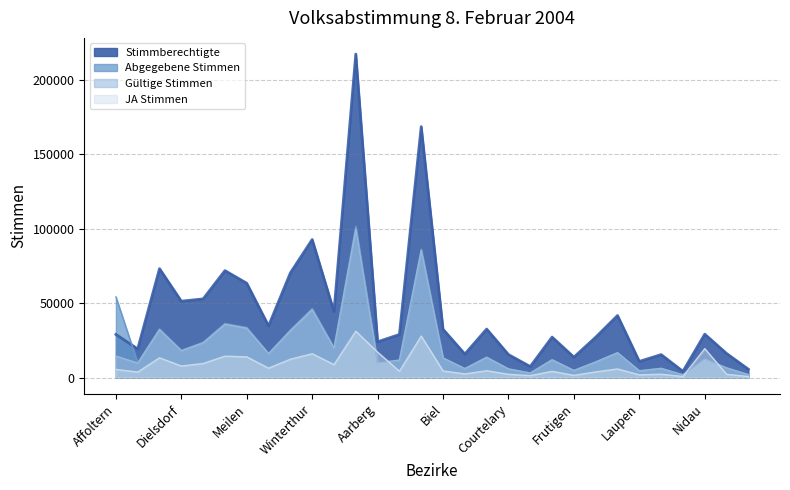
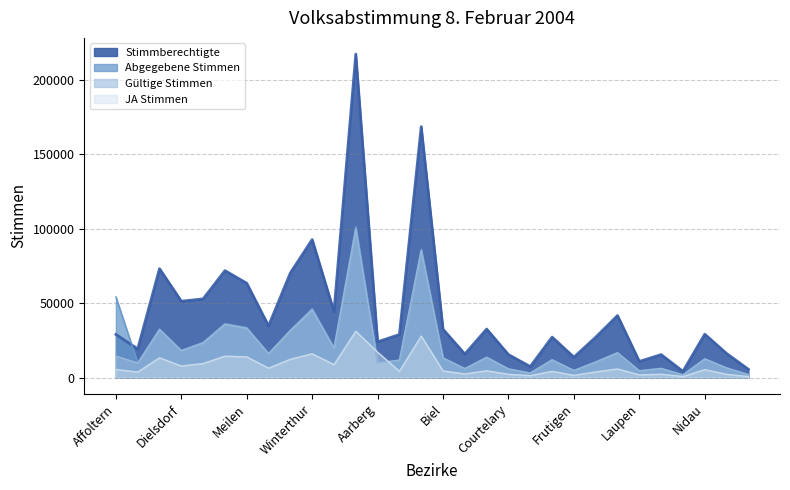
  {
    "Stimmberechtigte": {
      "Affoltern": 29000,
      "Dielsdorf": 51000,
      "Meilen": 63000,
      "Winterthur": 93000,
      "Aarberg": 24000,
      "Biel": 32000,
      "Courtelary": 15000,
      "Frutigen": 14000,
      "Laupen": 11000,
      "Nidau": 29000
    },
    "Abgegebene Stimmen": {
      "Affoltern": 54000
    },
    "Gültige Stimmen": {
      "Affoltern": 14000
    },
    "JA Stimmen": {
      "Affoltern": 5000,
      "Dielsdorf": 8000,
      "Meilen": 14000,
      "Winterthur": 16000,
      "Aarberg": 17000,
      "Biel": 4000,
      "Courtelary": 2000,
      "Frutigen": 2000,
      "Laupen": 2000,
-     "Nidau": 19000
+     "Nidau": 5000
    }
  }
